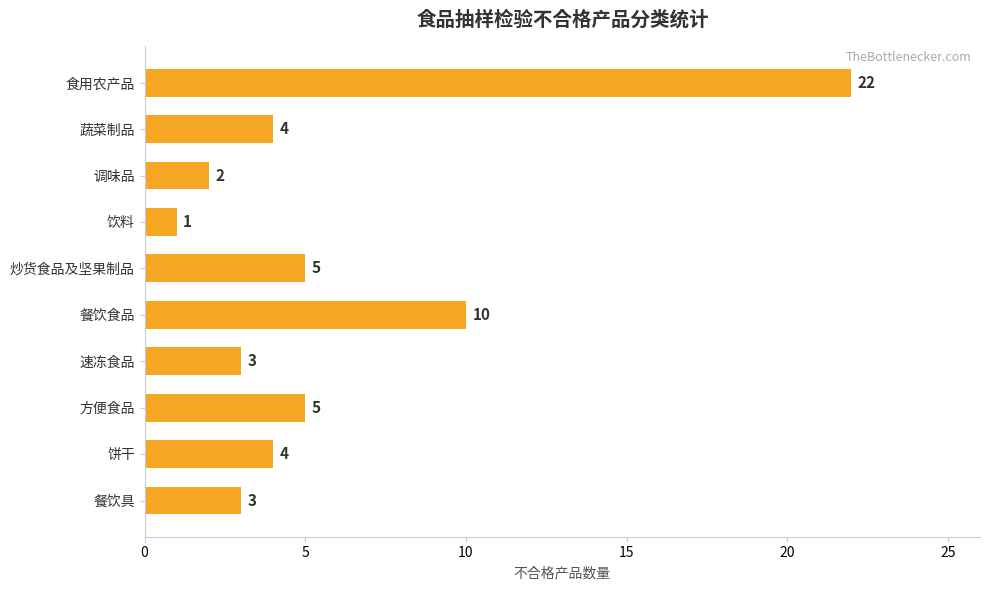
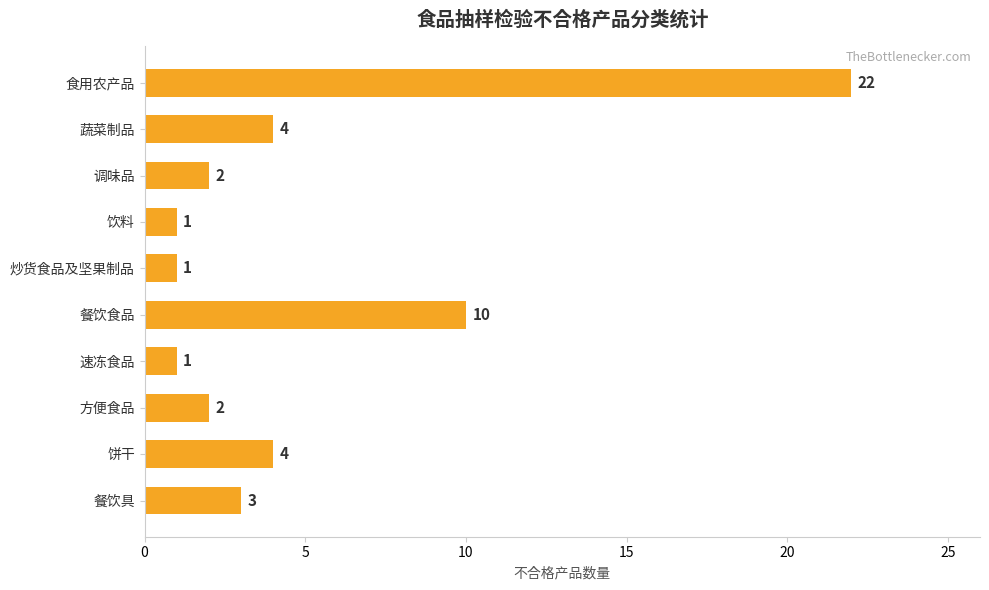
  {
    "食用农产品": 22,
    "蔬菜制品": 4,
    "调味品": 2,
    "饮料": 1,
-   "炒货食品及坚果制品": 5,
+   "炒货食品及坚果制品": 1,
    "餐饮食品": 10,
-   "速冻食品": 3,
-   "方便食品": 5,
+   "速冻食品": 1,
+   "方便食品": 2,
    "饼干": 4,
    "餐饮具": 3
  }
